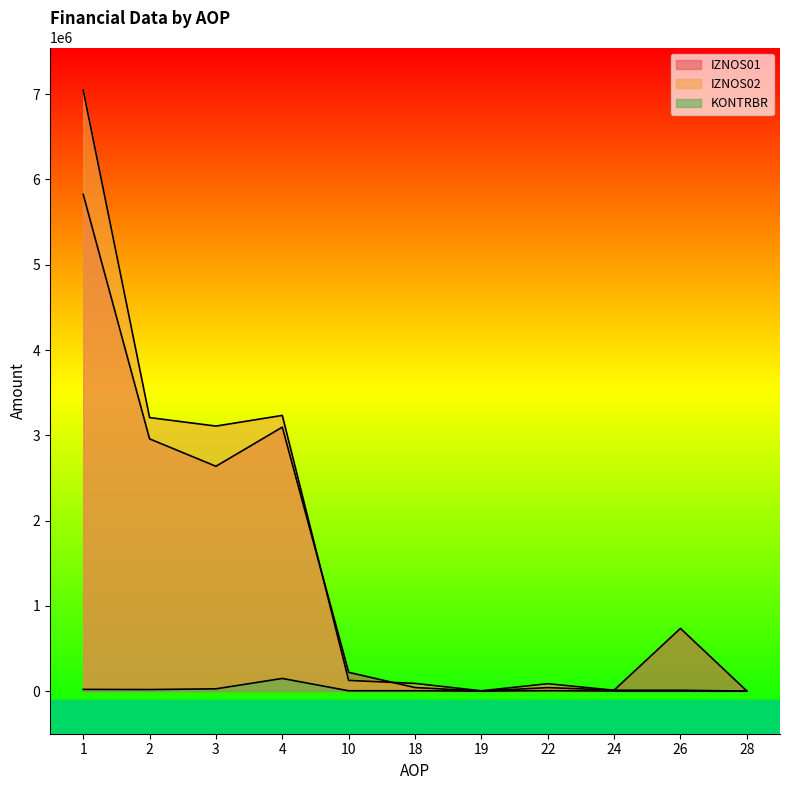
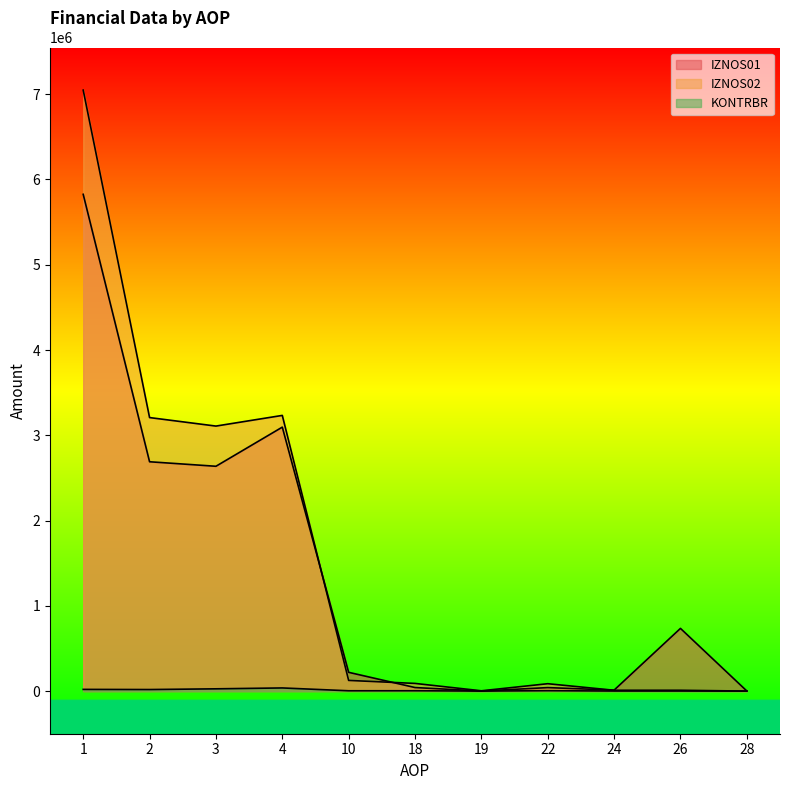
  {
    "IZNOS01": {
      "1": 5800000,
-     "2": 3000000,
+     "2": 2700000,
      "3": 2600000,
      "4": 3100000,
      "10": 200000,
      "18": 0,
      "22": 0,
      "26": 700000
    },
    "IZNOS02": {
      "1": 7000000,
      "2": 3200000,
      "3": 3100000,
      "4": 3200000,
      "10": 100000,
      "18": 100000,
      "22": 100000
    },
    "KONTRBR": {
      "1": 0,
      "2": 0,
      "3": 0,
-     "4": 100000,
+     "4": 0,
      "10": 0,
      "18": 0,
      "22": 0
    }
  }
